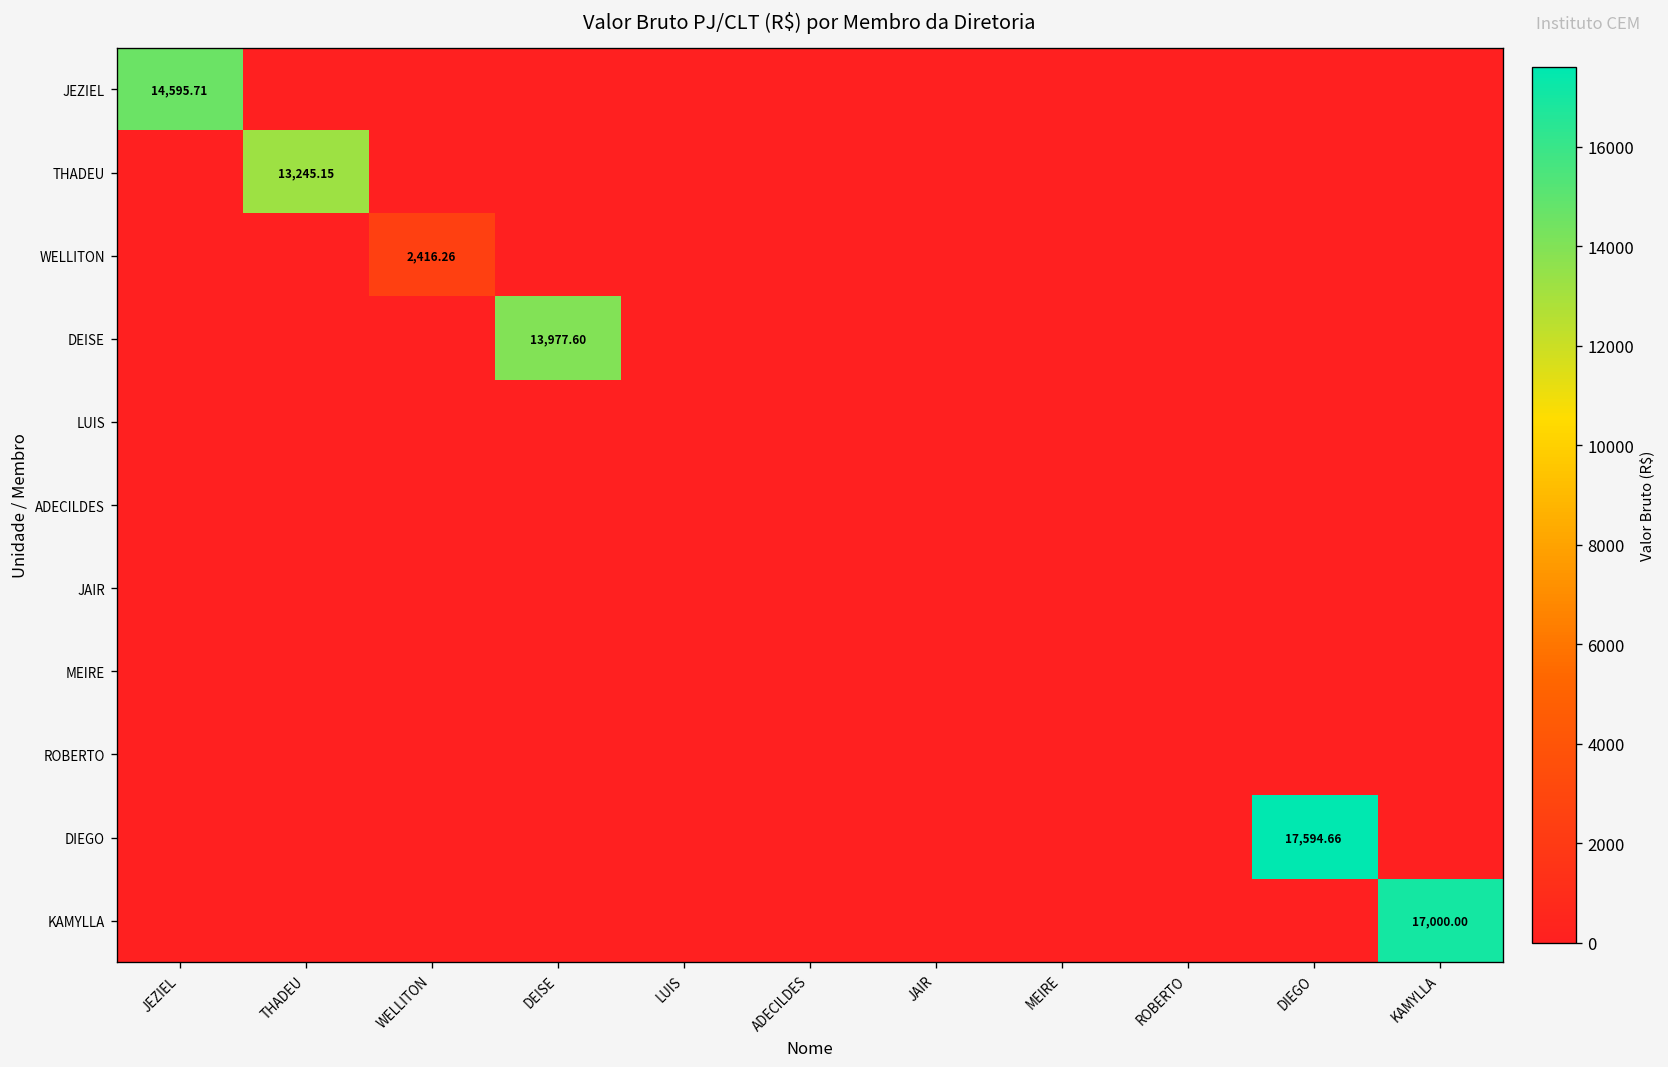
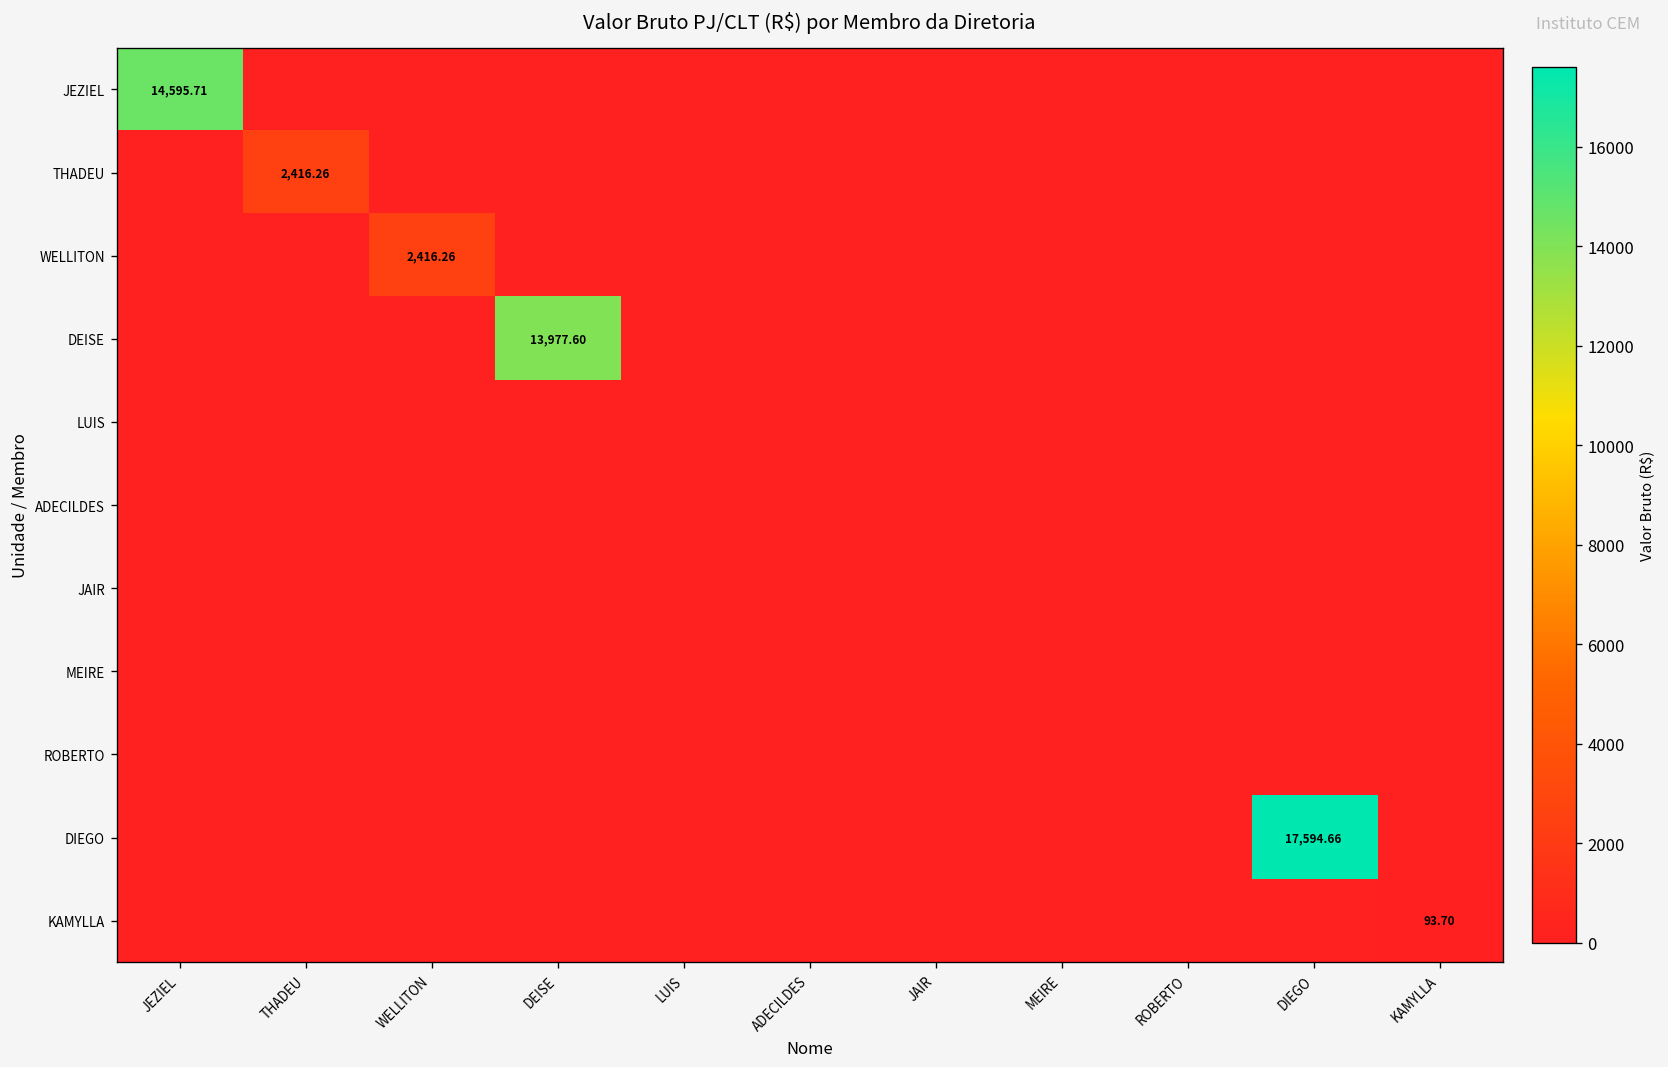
  {
    "JEZIEL": {
      "JEZIEL": "14,595.71"
    },
    "THADEU": {
-     "THADEU": "13,245.15"
+     "THADEU": "2,416.26"
    },
    "WELLITON": {
      "WELLITON": "2,416.26"
    },
    "DEISE": {
      "DEISE": "13,977.60"
    },
    "DIEGO": {
      "DIEGO": "17,594.66"
    },
    "KAMYLLA": {
-     "KAMYLLA": "17,000.00"
+     "KAMYLLA": "93.70"
    }
  }
